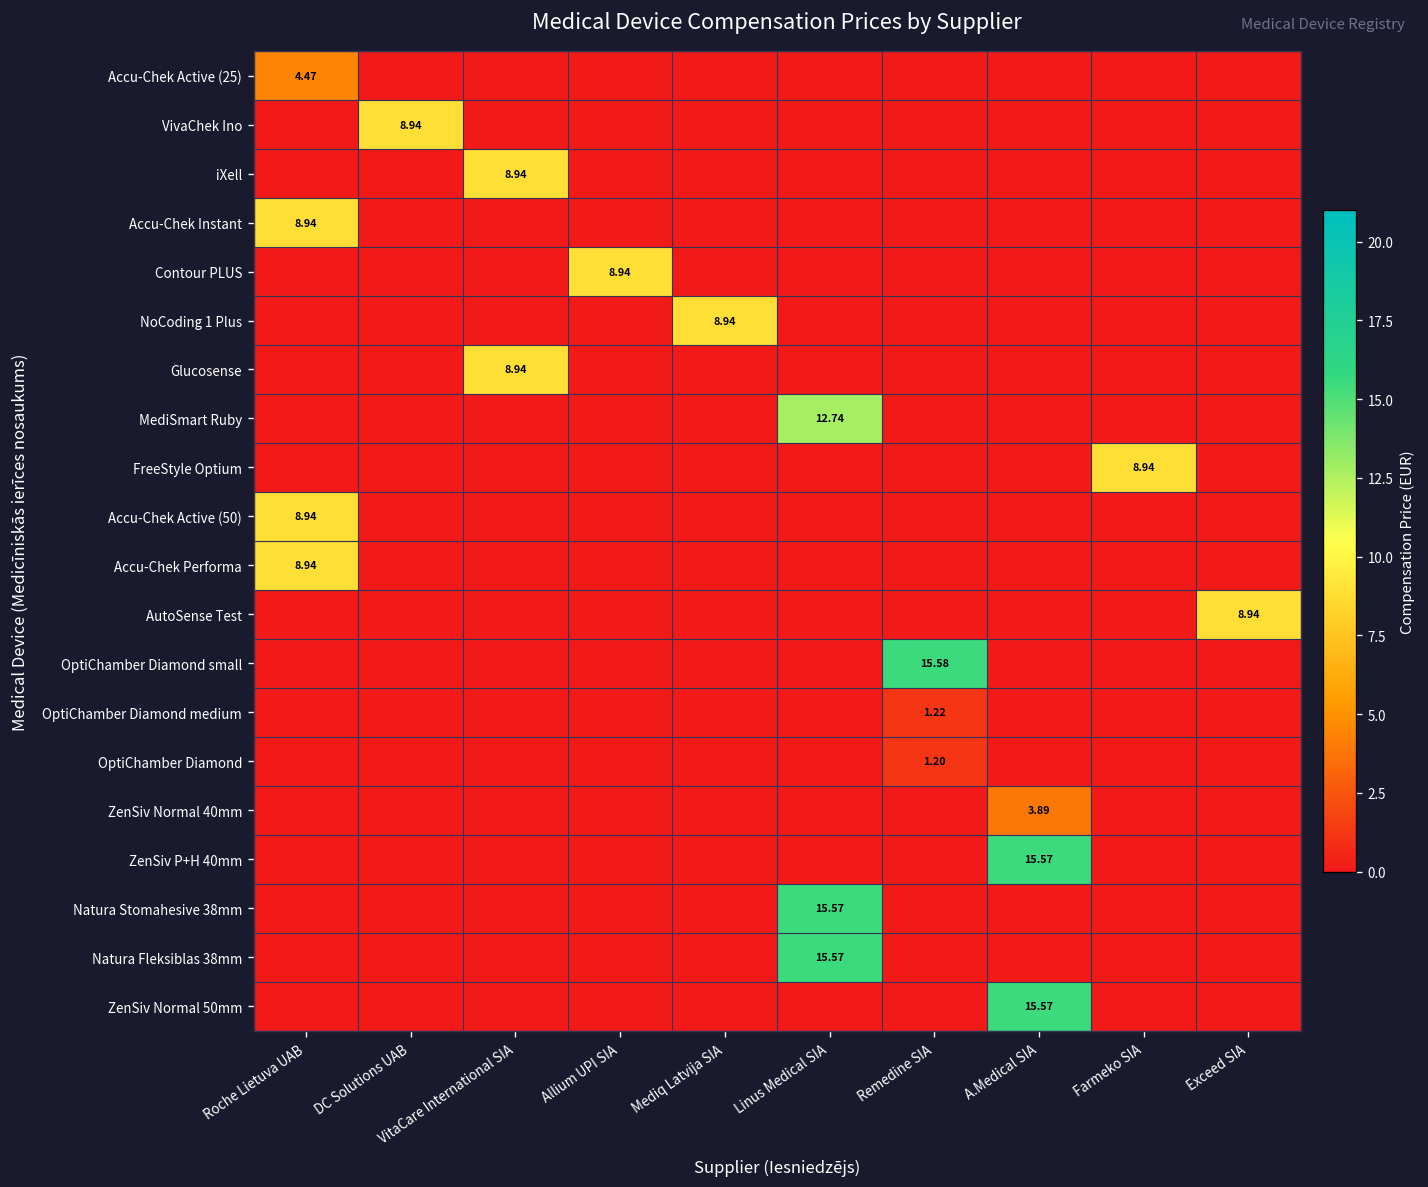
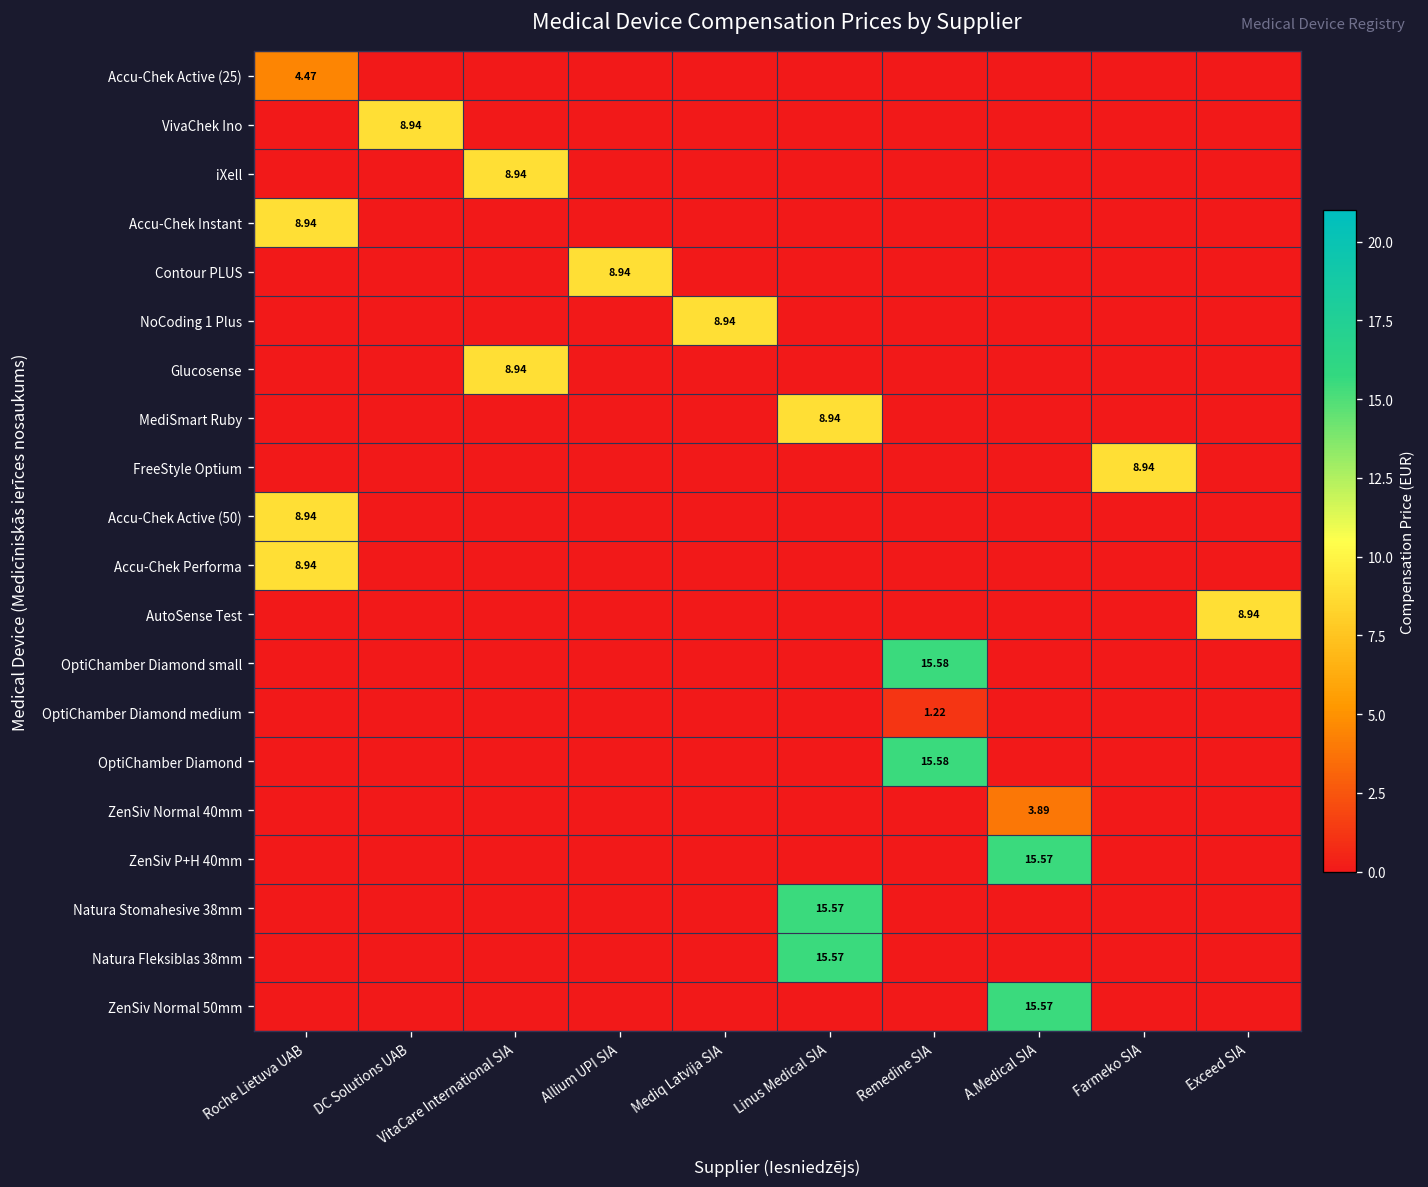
  {
    "Accu-Chek Active (25)": {
      "Roche Lietuva UAB": 4.47
    },
    "VivaChek Ino": {
      "DC Solutions UAB": 8.94
    },
    "iXell": {
      "VitaCare International SIA": 8.94
    },
    "Accu-Chek Instant": {
      "Roche Lietuva UAB": 8.94
    },
    "Contour PLUS": {
      "Allium UPI SIA": 8.94
    },
    "NoCoding 1 Plus": {
      "Mediq Latvija SIA": 8.94
    },
    "Glucosense": {
      "VitaCare International SIA": 8.94
    },
    "MediSmart Ruby": {
-     "Linus Medical SIA": 12.74
+     "Linus Medical SIA": 8.94
    },
    "FreeStyle Optium": {
      "Farmeko SIA": 8.94
    },
    "Accu-Chek Active (50)": {
      "Roche Lietuva UAB": 8.94
    },
    "Accu-Chek Performa": {
      "Roche Lietuva UAB": 8.94
    },
    "AutoSense Test": {
      "Exceed SIA": 8.94
    },
    "OptiChamber Diamond small": {
      "Remedine SIA": 15.58
    },
    "OptiChamber Diamond medium": {
      "Remedine SIA": 1.22
    },
    "OptiChamber Diamond": {
-     "Remedine SIA": 1.20
+     "Remedine SIA": 15.58
    },
    "ZenSiv Normal 40mm": {
      "A.Medical SIA": 3.89
    },
    "ZenSiv P+H 40mm": {
      "A.Medical SIA": 15.57
    },
    "Natura Stomahesive 38mm": {
      "Linus Medical SIA": 15.57
    },
    "Natura Fleksiblas 38mm": {
      "Linus Medical SIA": 15.57
    },
    "ZenSiv Normal 50mm": {
      "A.Medical SIA": 15.57
    }
  }
